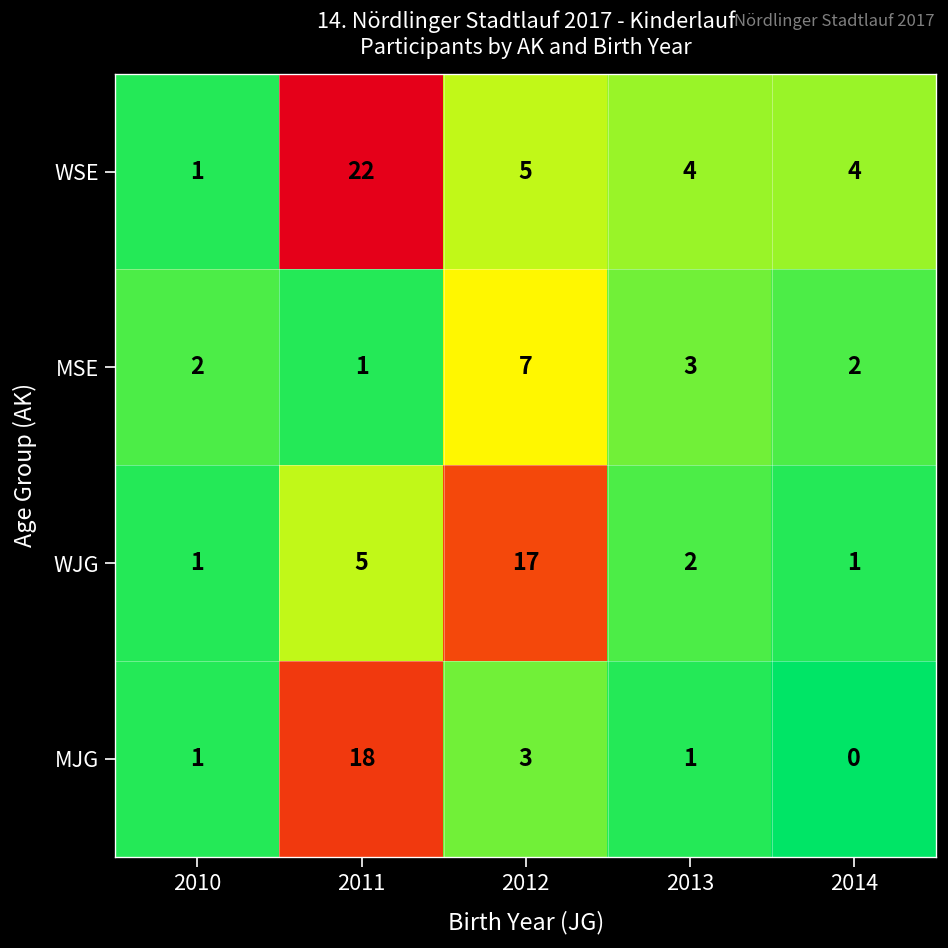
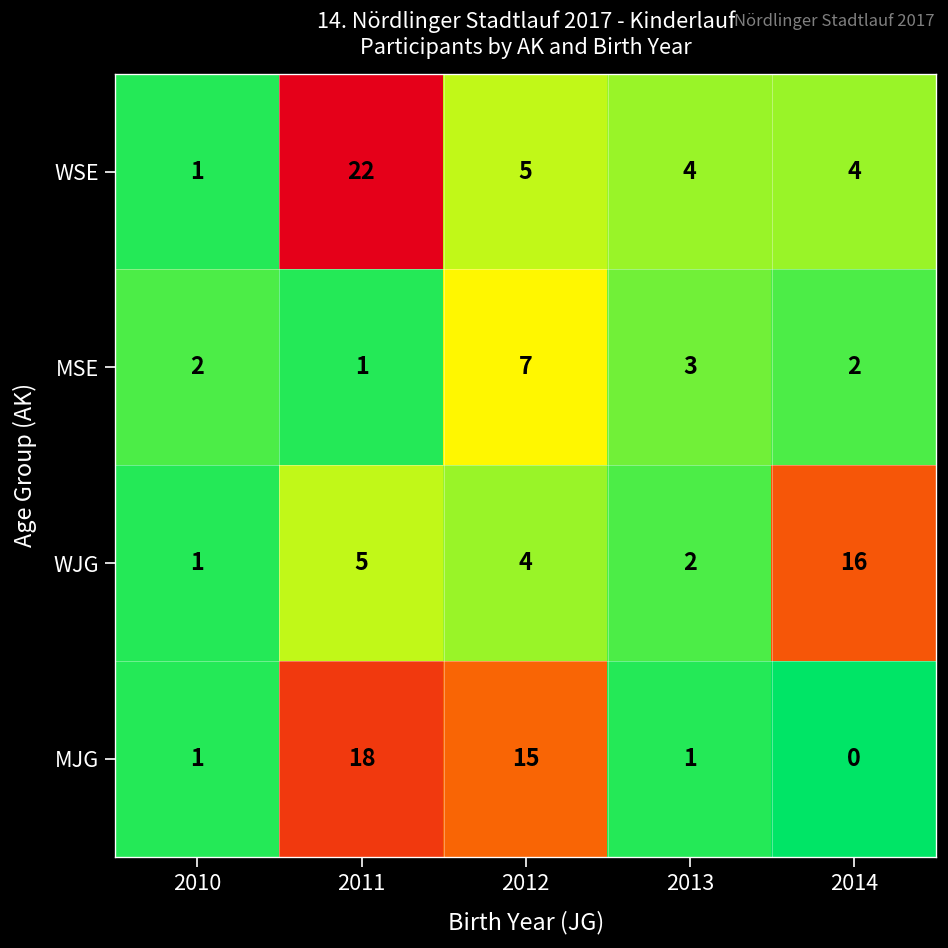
  {
    "WSE": {
      "2010": 1,
      "2011": 22,
      "2012": 5,
      "2013": 4,
      "2014": 4
    },
    "MSE": {
      "2010": 2,
      "2011": 1,
      "2012": 7,
      "2013": 3,
      "2014": 2
    },
    "WJG": {
      "2010": 1,
      "2011": 5,
-     "2012": 17,
+     "2012": 4,
      "2013": 2,
-     "2014": 1
+     "2014": 16
    },
    "MJG": {
      "2010": 1,
      "2011": 18,
-     "2012": 3,
+     "2012": 15,
      "2013": 1,
      "2014": 0
    }
  }
